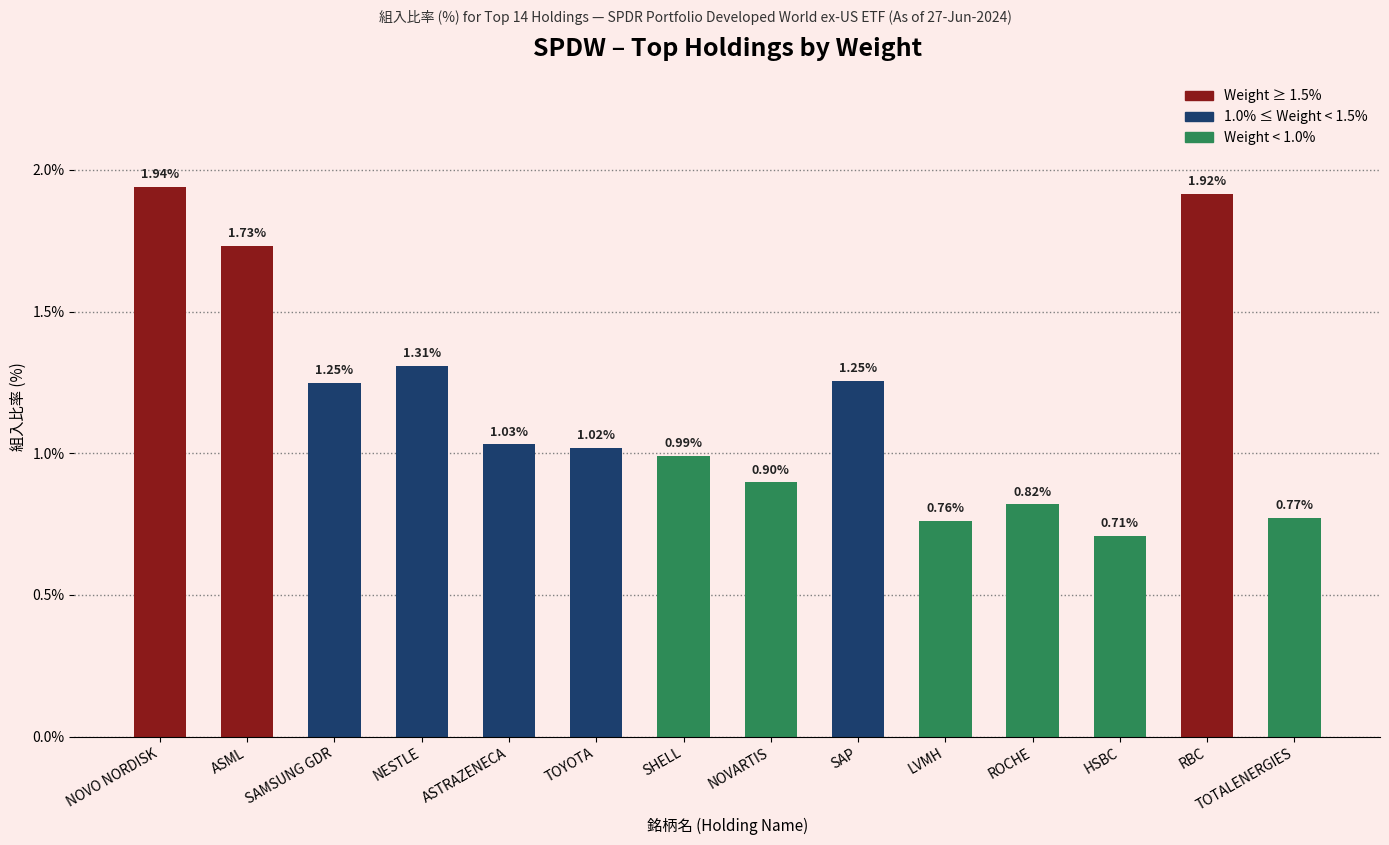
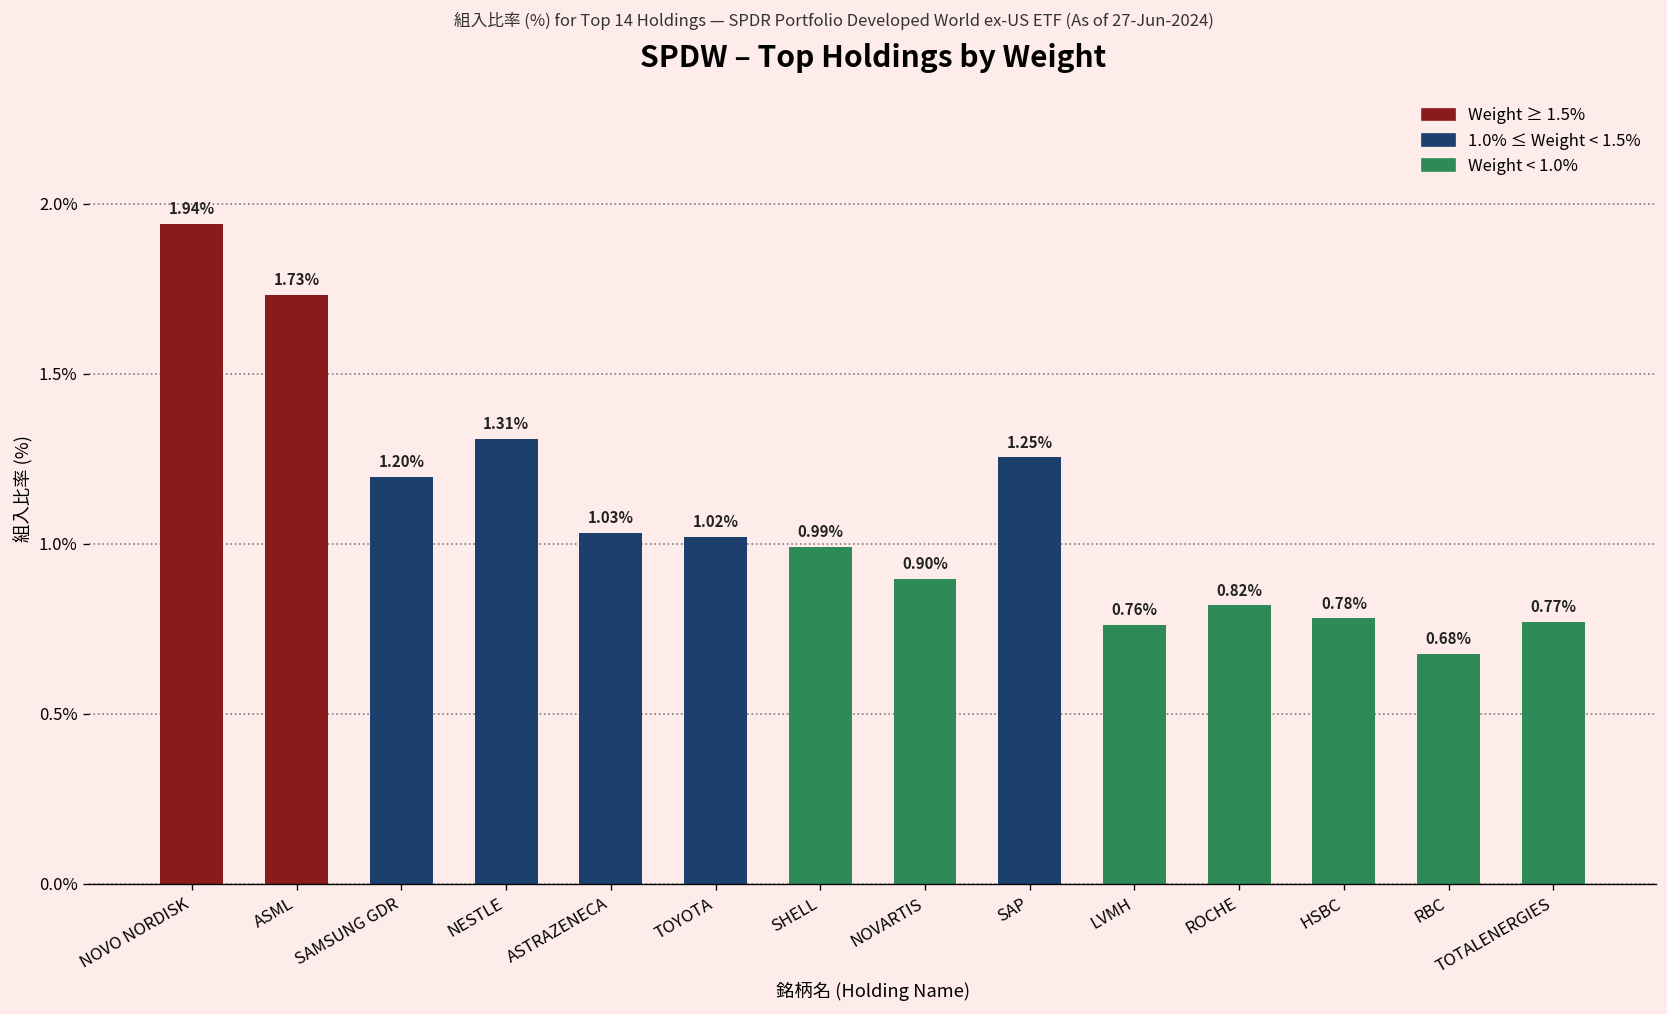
  {
    "NOVO NORDISK": "1.94%",
    "ASML": "1.73%",
-   "SAMSUNG GDR": "1.25%",
+   "SAMSUNG GDR": "1.20%",
    "NESTLE": "1.31%",
    "ASTRAZENECA": "1.03%",
    "TOYOTA": "1.02%",
    "SHELL": "0.99%",
    "NOVARTIS": "0.90%",
    "SAP": "1.25%",
    "LVMH": "0.76%",
    "ROCHE": "0.82%",
-   "HSBC": "0.71%",
-   "RBC": "1.92%",
+   "HSBC": "0.78%",
+   "RBC": "0.68%",
    "TOTALENERGIES": "0.77%"
  }
